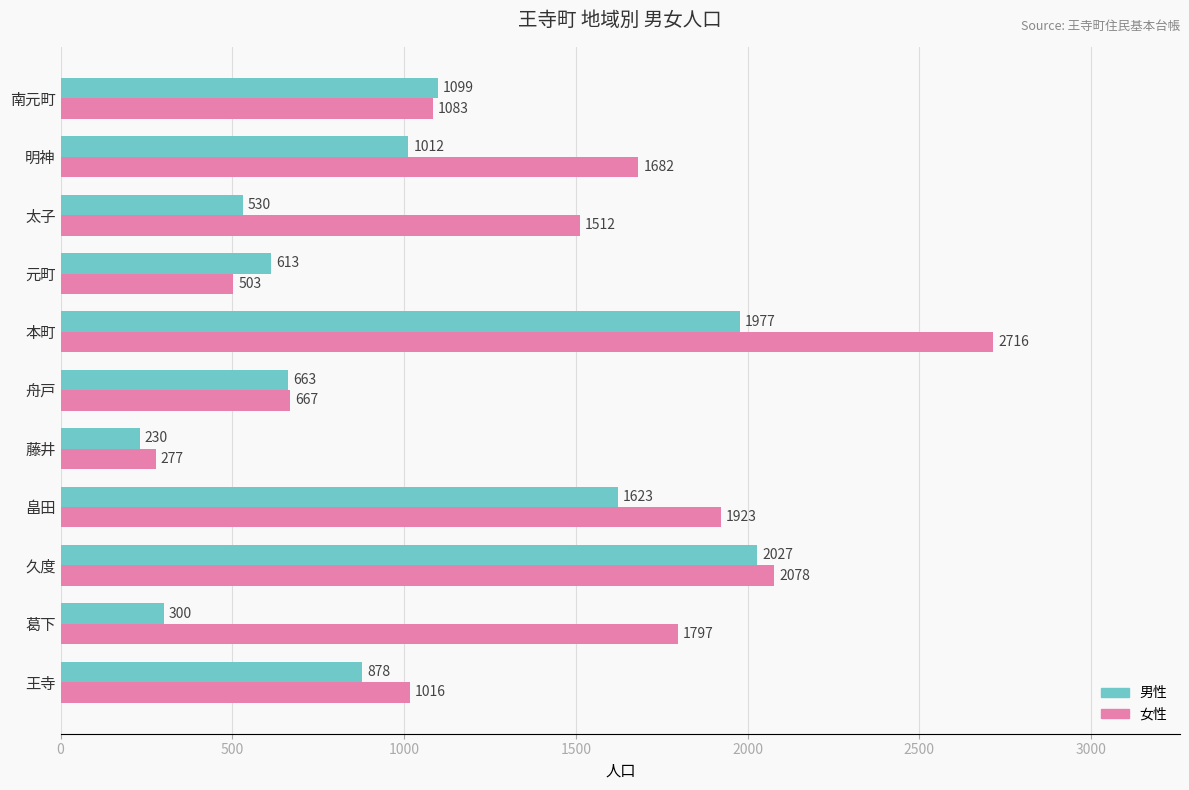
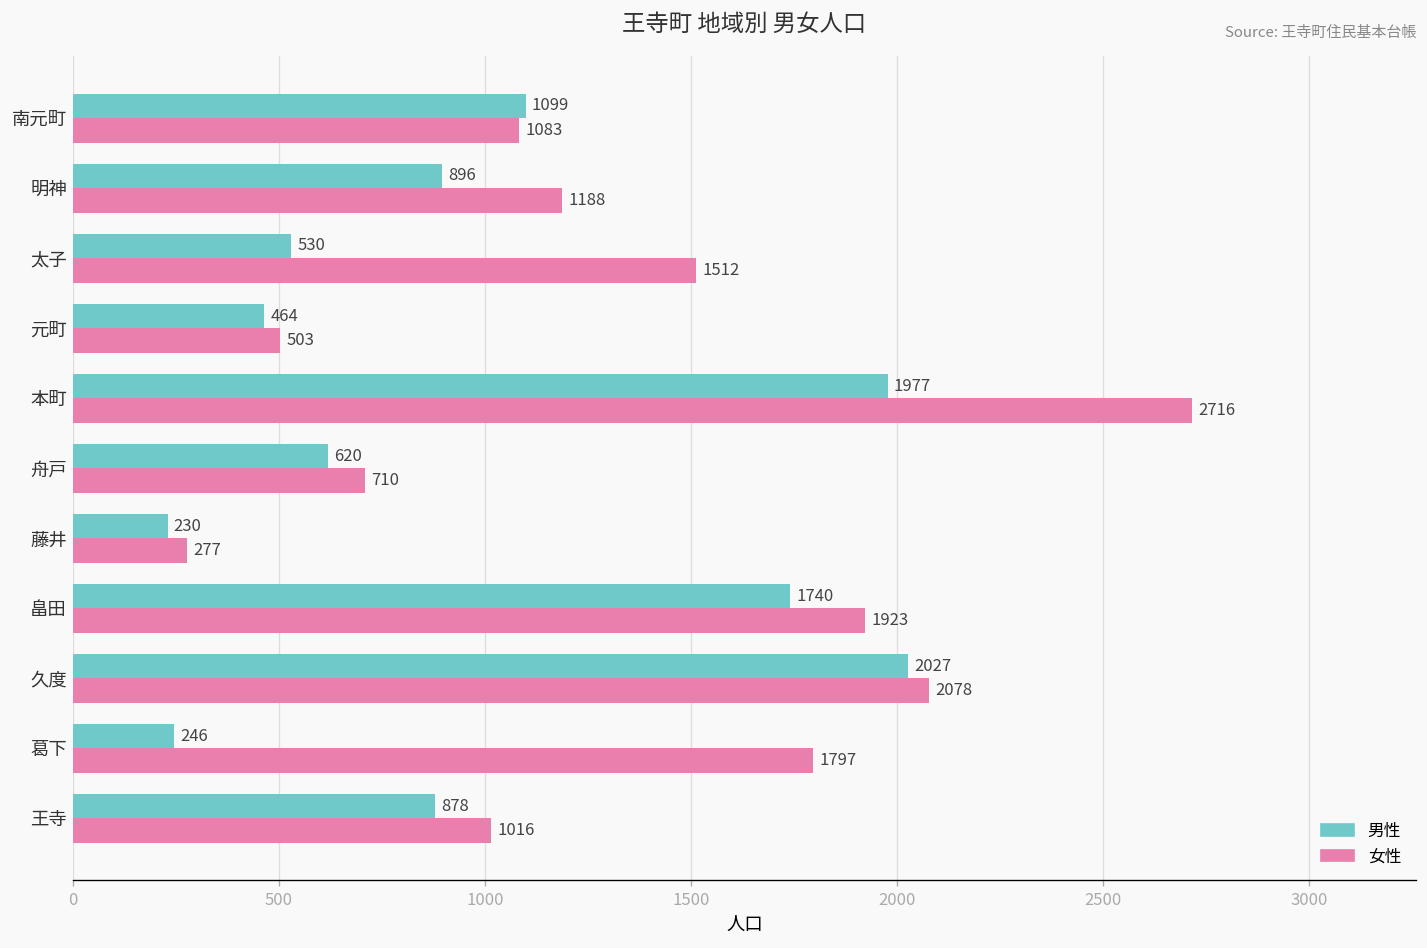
  {
    "男性": {
      "南元町": 1099,
-     "明神": 1012,
+     "明神": 896,
      "太子": 530,
-     "元町": 613,
+     "元町": 464,
      "本町": 1977,
-     "舟戸": 663,
+     "舟戸": 620,
      "藤井": 230,
-     "畠田": 1623,
+     "畠田": 1740,
      "久度": 2027,
-     "葛下": 300,
+     "葛下": 246,
      "王寺": 878
    },
    "女性": {
      "南元町": 1083,
-     "明神": 1682,
+     "明神": 1188,
      "太子": 1512,
      "元町": 503,
      "本町": 2716,
-     "舟戸": 667,
+     "舟戸": 710,
      "藤井": 277,
      "畠田": 1923,
      "久度": 2078,
      "葛下": 1797,
      "王寺": 1016
    }
  }
